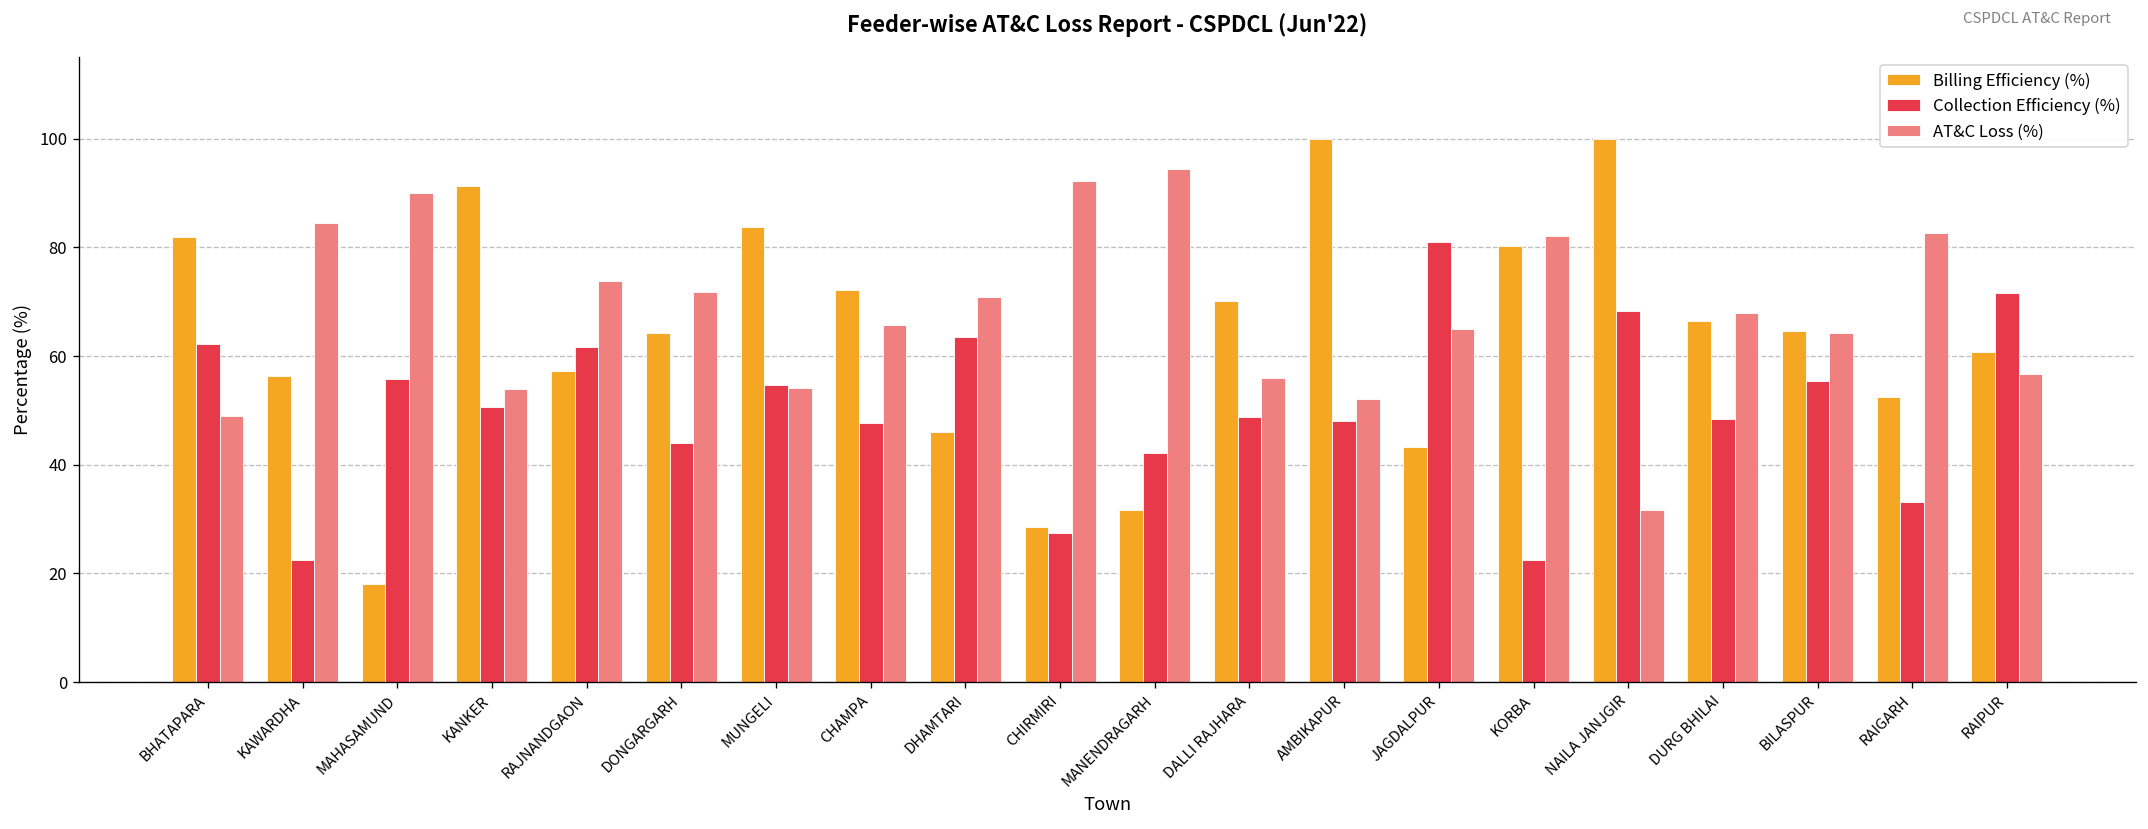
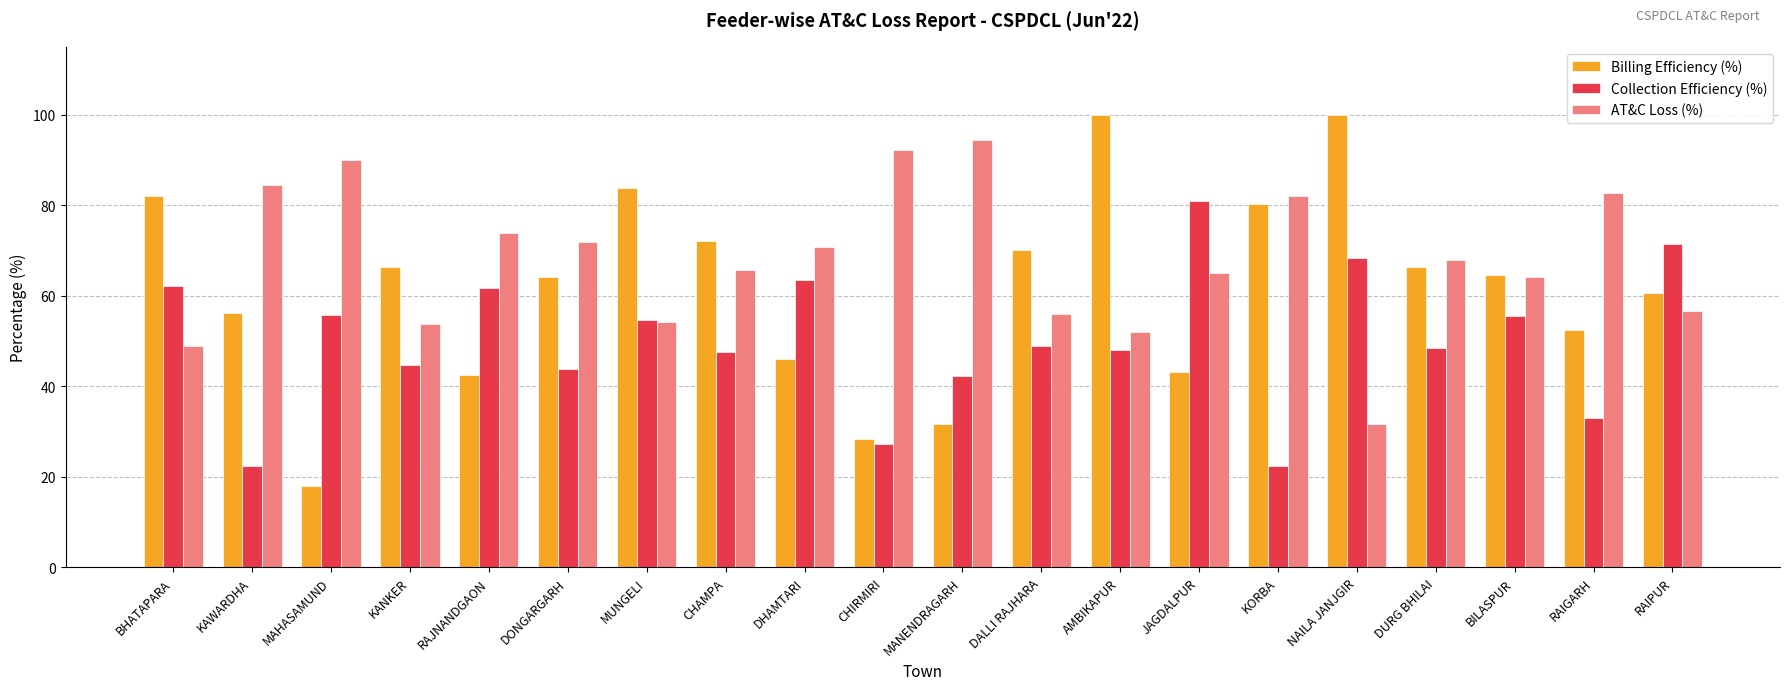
  {
    "Billing Efficiency (%)": {
      "BHATAPARA": 82,
      "KAWARDHA": 56,
      "MAHASAMUND": 18,
-     "KANKER": 91,
-     "RAJNANDGAON": 57,
+     "KANKER": 66,
+     "RAJNANDGAON": 42,
      "DONGARGARH": 64,
      "MUNGELI": 84,
      "CHAMPA": 72,
      "DHAMTARI": 46,
      "CHIRMIRI": 28,
      "MANENDRAGARH": 32,
      "DALLI RAJHARA": 70,
      "AMBIKAPUR": 100,
      "JAGDALPUR": 43,
      "KORBA": 80,
      "NAILA JANJGIR": 100,
      "DURG BHILAI": 66,
      "BILASPUR": 65,
      "RAIGARH": 52,
      "RAIPUR": 61
    },
    "Collection Efficiency (%)": {
      "BHATAPARA": 62,
      "KAWARDHA": 23,
      "MAHASAMUND": 56,
-     "KANKER": 51,
+     "KANKER": 45,
      "RAJNANDGAON": 62,
      "DONGARGARH": 44,
      "MUNGELI": 55,
      "CHAMPA": 48,
      "DHAMTARI": 64,
      "CHIRMIRI": 27,
      "MANENDRAGARH": 42,
      "DALLI RAJHARA": 49,
      "AMBIKAPUR": 48,
      "JAGDALPUR": 81,
      "KORBA": 22,
      "NAILA JANJGIR": 68,
      "DURG BHILAI": 48,
      "BILASPUR": 55,
      "RAIGARH": 33,
      "RAIPUR": 72
    },
    "AT&C Loss (%)": {
      "BHATAPARA": 49,
      "KAWARDHA": 84,
      "MAHASAMUND": 90,
      "KANKER": 54,
      "RAJNANDGAON": 74,
      "DONGARGARH": 72,
      "MUNGELI": 54,
      "CHAMPA": 66,
      "DHAMTARI": 71,
      "CHIRMIRI": 92,
      "MANENDRAGARH": 94,
      "DALLI RAJHARA": 56,
      "AMBIKAPUR": 52,
      "JAGDALPUR": 65,
      "KORBA": 82,
      "NAILA JANJGIR": 32,
      "DURG BHILAI": 68,
      "BILASPUR": 64,
      "RAIGARH": 83,
      "RAIPUR": 57
    }
  }
